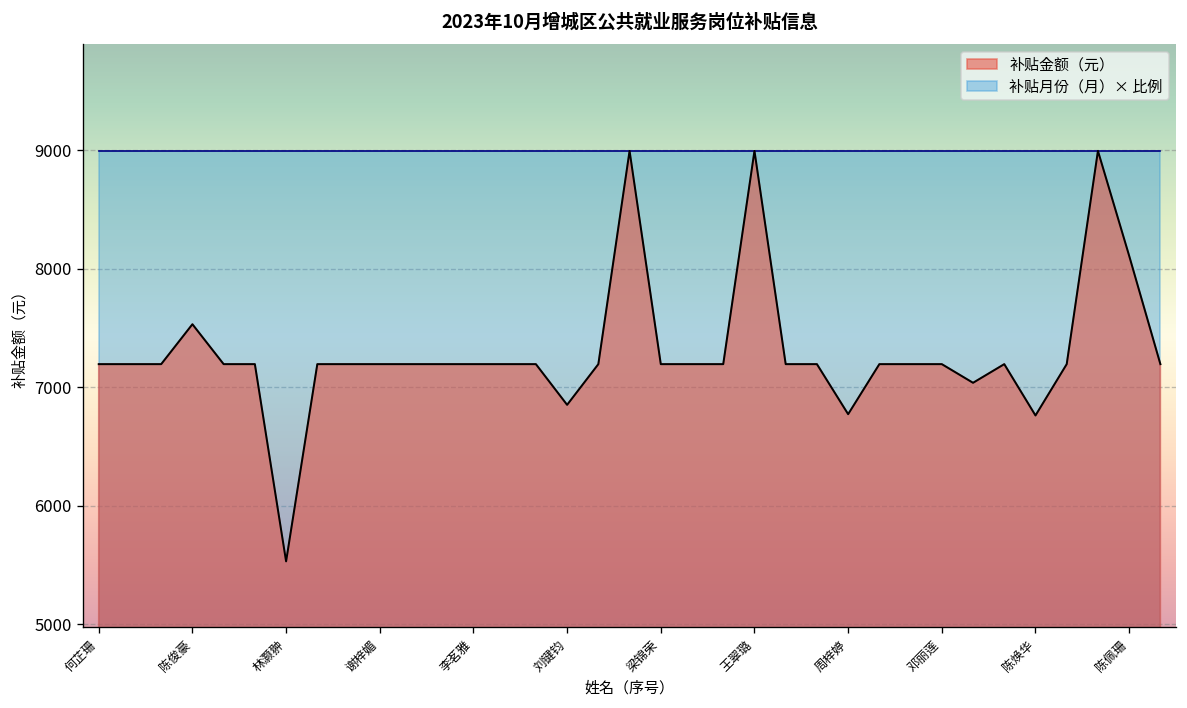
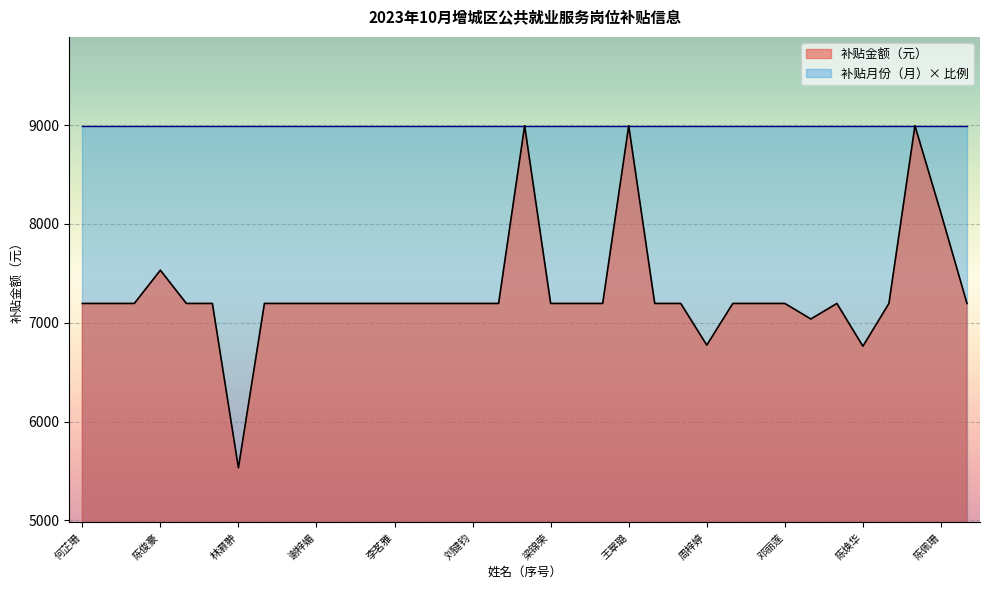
  {
    "补贴金额（元）": {
      "何芷珊": 7200,
      "陈俊豪": 7500,
      "林灏翀": 5500,
      "谢梓媚": 7200,
      "李茗雅": 7200,
-     "刘键钧": 6900,
+     "刘键钧": 7200,
      "梁锦荣": 7200,
      "周梓婷": 6800,
      "邓丽莲": 7200,
      "陈焕华": 6800,
      "陈佩珊": 8100
    },
    "补贴月份（月）× 比例": {
      "何芷珊": 9000,
      "陈俊豪": 9000,
      "林灏翀": 9000,
      "谢梓媚": 9000,
      "李茗雅": 9000,
      "刘键钧": 9000,
      "梁锦荣": 9000,
      "周梓婷": 9000,
      "邓丽莲": 9000,
      "陈焕华": 9000,
      "陈佩珊": 9000
    }
  }
